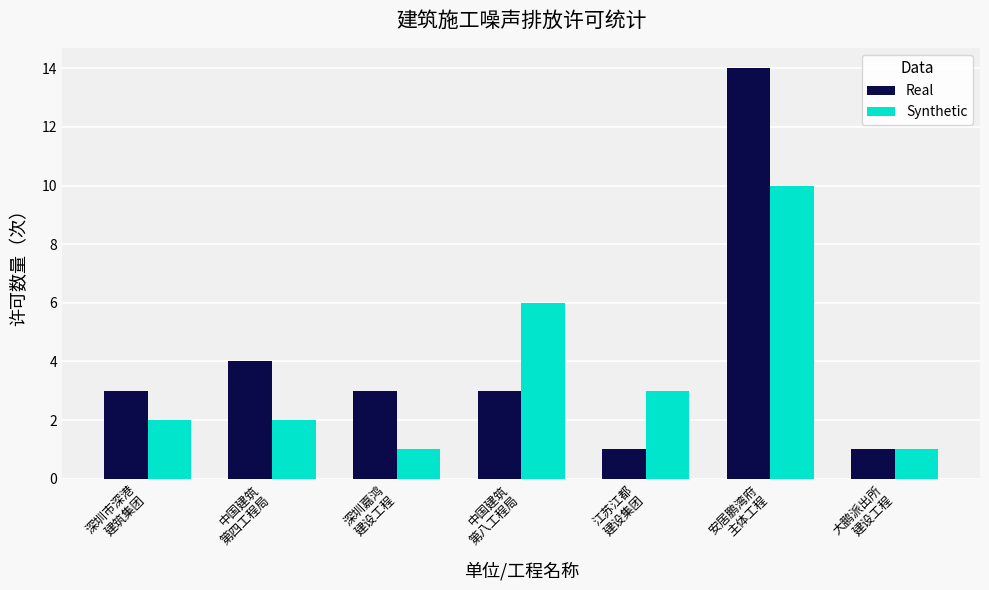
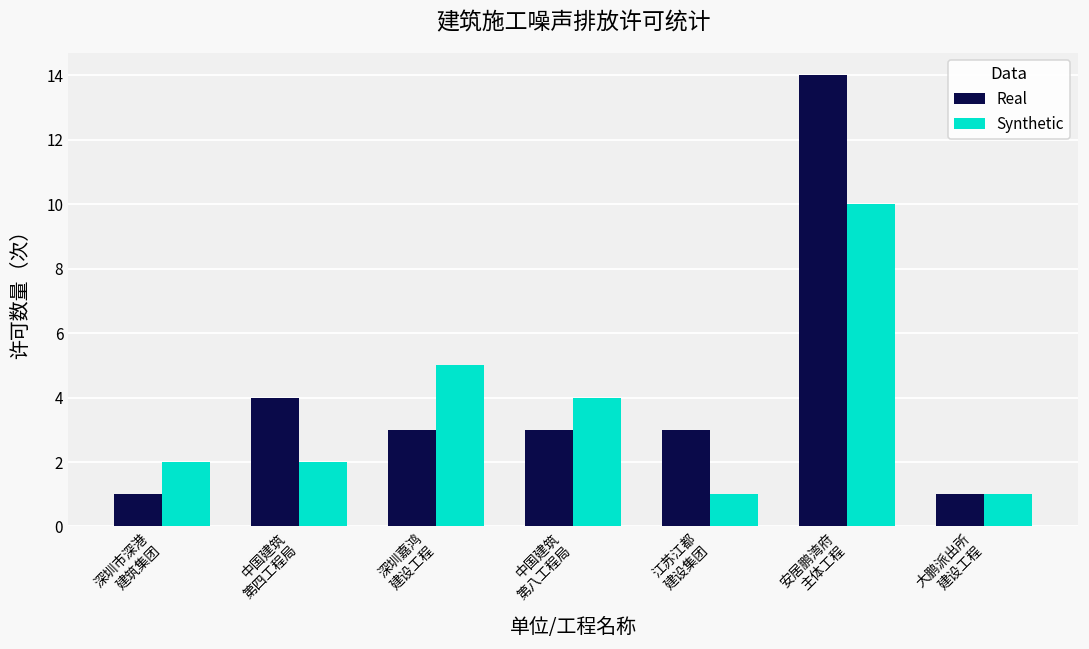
  {
    "Real": {
-     "深圳市深港 建筑集团": 3,
+     "深圳市深港 建筑集团": 1,
      "中国建筑 第四工程局": 4,
      "深圳嘉鸿 建设工程": 3,
      "中国建筑 第八工程局": 3,
-     "江苏江都 建设集团": 1,
+     "江苏江都 建设集团": 3,
      "安居鹏湾府 主体工程": 14,
      "大鹏派出所 建设工程": 1
    },
    "Synthetic": {
      "深圳市深港 建筑集团": 2,
      "中国建筑 第四工程局": 2,
-     "深圳嘉鸿 建设工程": 1,
-     "中国建筑 第八工程局": 6,
-     "江苏江都 建设集团": 3,
+     "深圳嘉鸿 建设工程": 5,
+     "中国建筑 第八工程局": 4,
+     "江苏江都 建设集团": 1,
      "安居鹏湾府 主体工程": 10,
      "大鹏派出所 建设工程": 1
    }
  }
